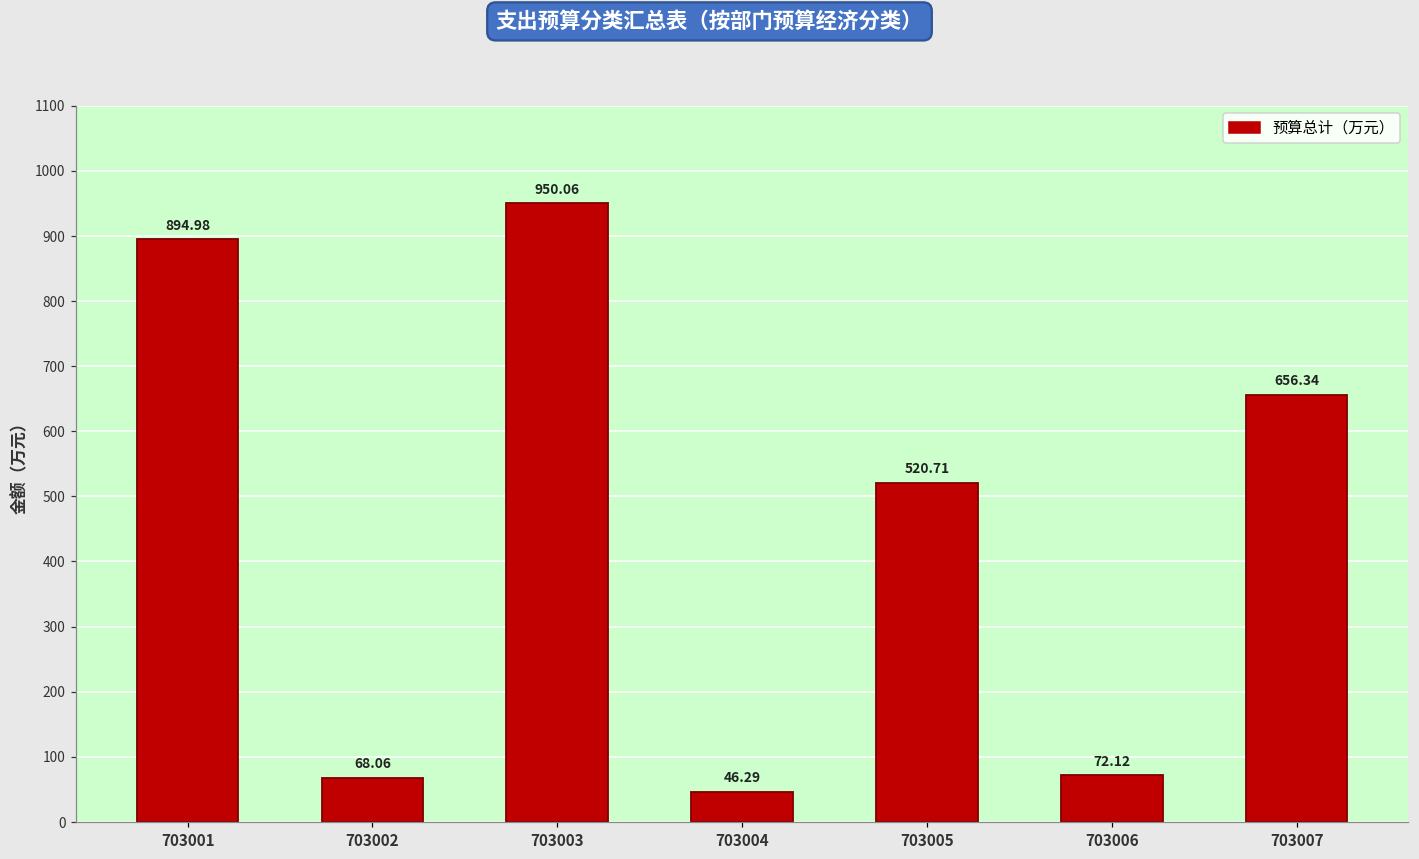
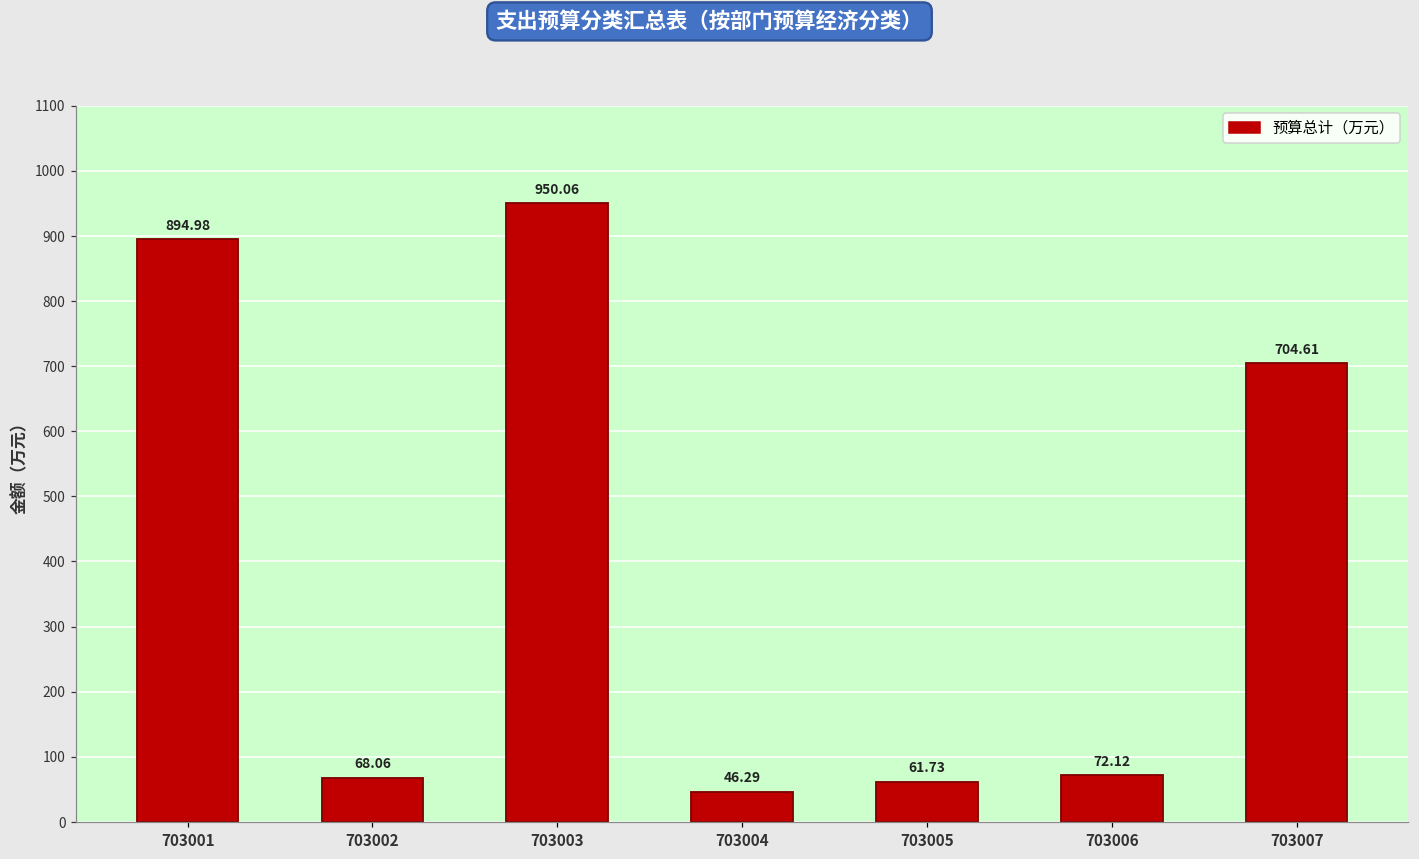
  {
    "703001": 894.98,
    "703002": 68.06,
    "703003": 950.06,
    "703004": 46.29,
-   "703005": 520.71,
+   "703005": 61.73,
    "703006": 72.12,
-   "703007": 656.34
+   "703007": 704.61
  }
